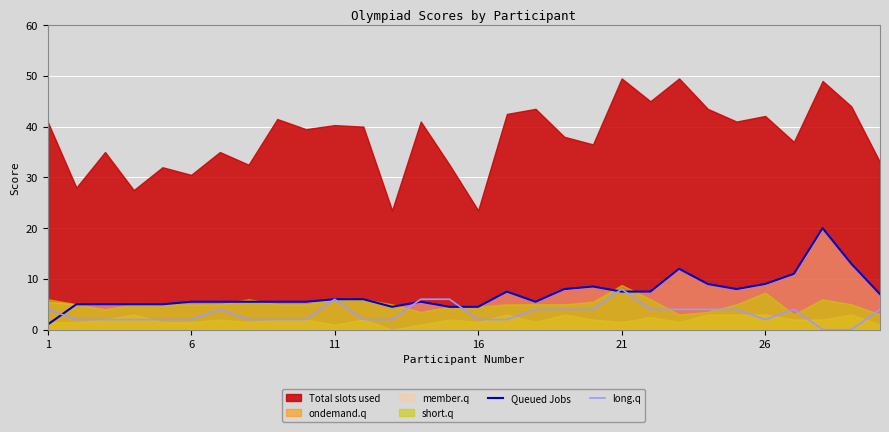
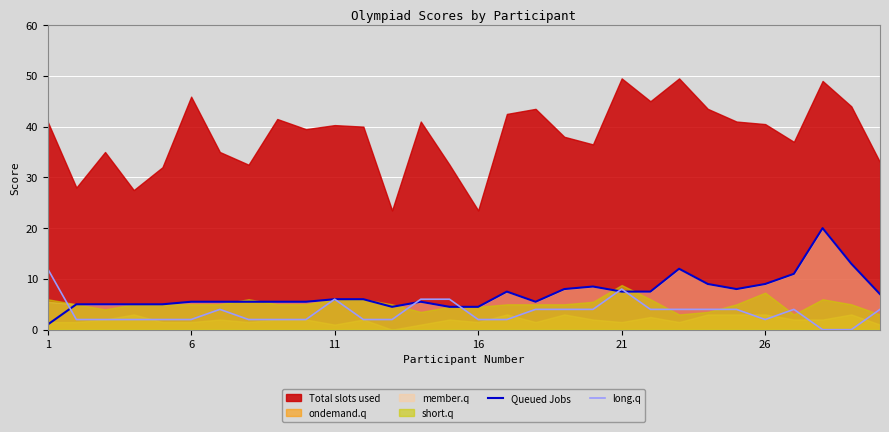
  {
    "Queued Jobs": {
      "1": 1
    },
    "Total slots used": {
      "1": 41,
-     "6": 31,
+     "6": 46,
      "11": 40,
      "16": 24,
      "21": 50,
-     "26": 42
+     "26": 41
    },
    "long.q": {
-     "1": 4,
+     "1": 12,
      "21": 8,
      "26": 2
    },
    "ondemand.q": {
      "1": 2,
      "11": 1,
      "21": 2,
      "26": 3
    },
    "short.q": {
      "21": 9,
      "26": 7
    }
  }
